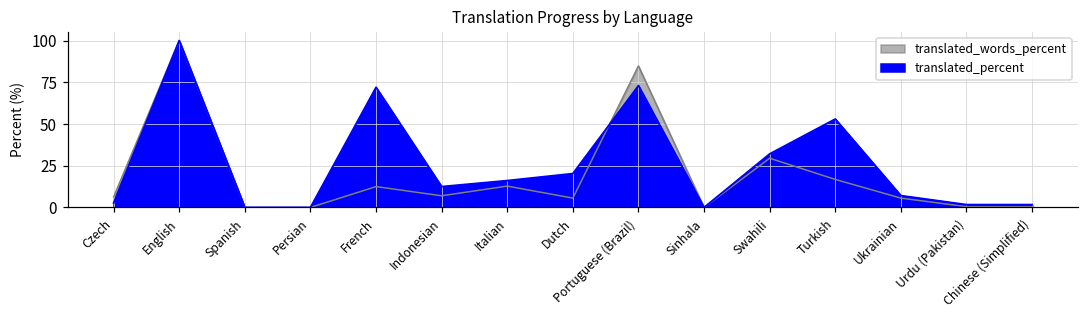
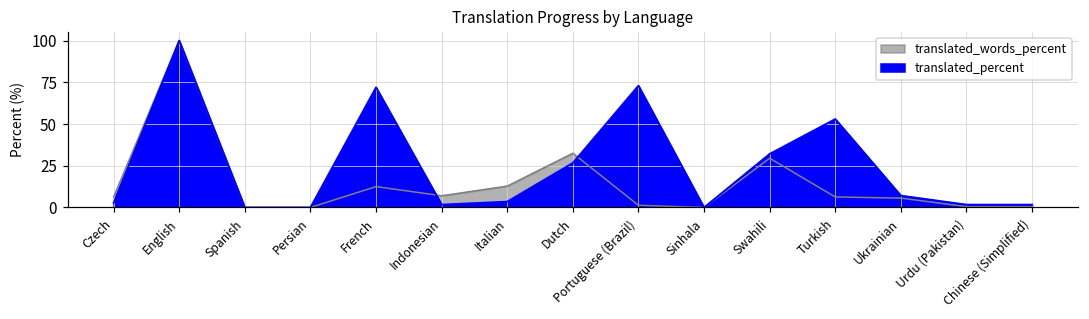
  {
    "translated_words_percent": {
      "Czech": 6,
      "French": 13,
      "Indonesian": 7,
      "Italian": 13,
-     "Dutch": 6,
-     "Portuguese (Brazil)": 85,
+     "Dutch": 33,
+     "Portuguese (Brazil)": 1,
      "Swahili": 30,
-     "Turkish": 17
+     "Turkish": 6
    },
    "translated_percent": {
      "Czech": 3,
      "French": 72,
-     "Indonesian": 13,
-     "Italian": 16,
-     "Dutch": 20,
+     "Indonesian": 2,
+     "Italian": 4,
+     "Dutch": 27,
      "Portuguese (Brazil)": 73,
      "Swahili": 32,
      "Turkish": 53
    }
  }
